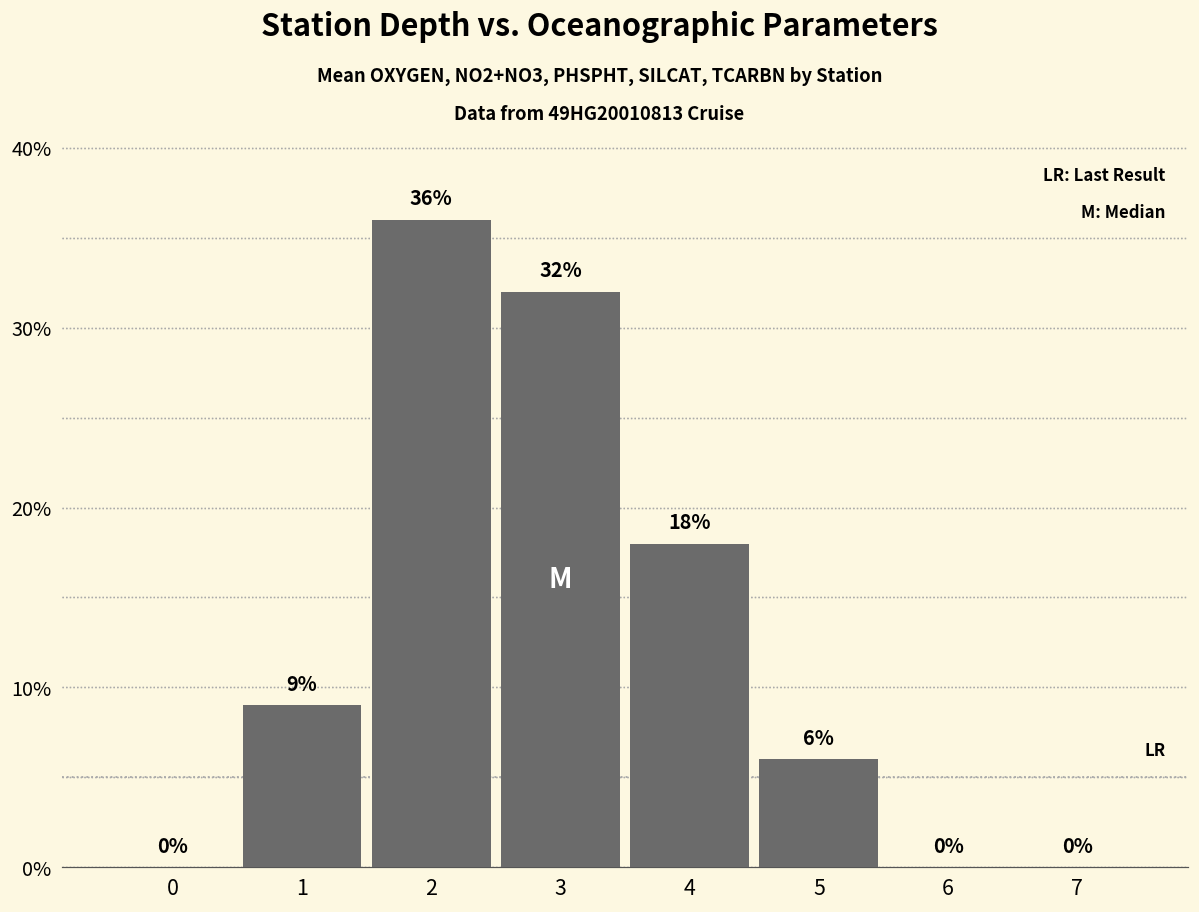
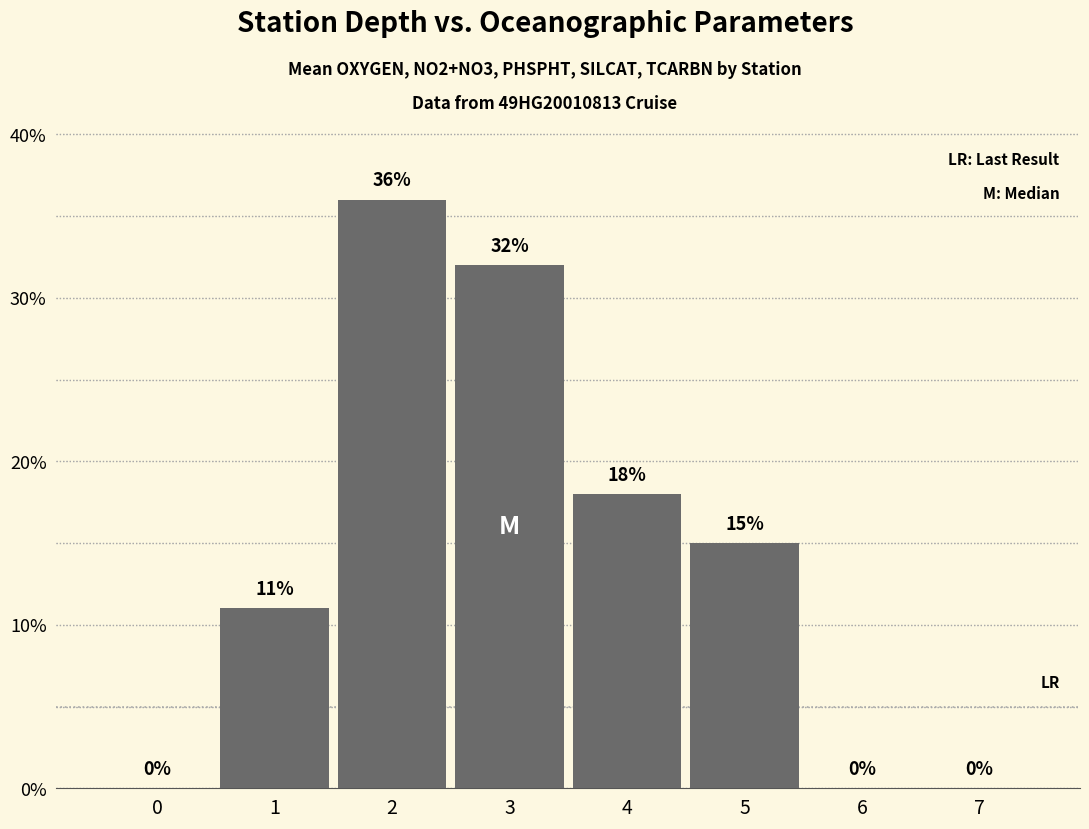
  {
    "0": "0%",
-   "1": "9%",
+   "1": "11%",
    "2": "36%",
    "3": "32%",
    "4": "18%",
-   "5": "6%",
+   "5": "15%",
    "6": "0%",
    "7": "0%"
  }
